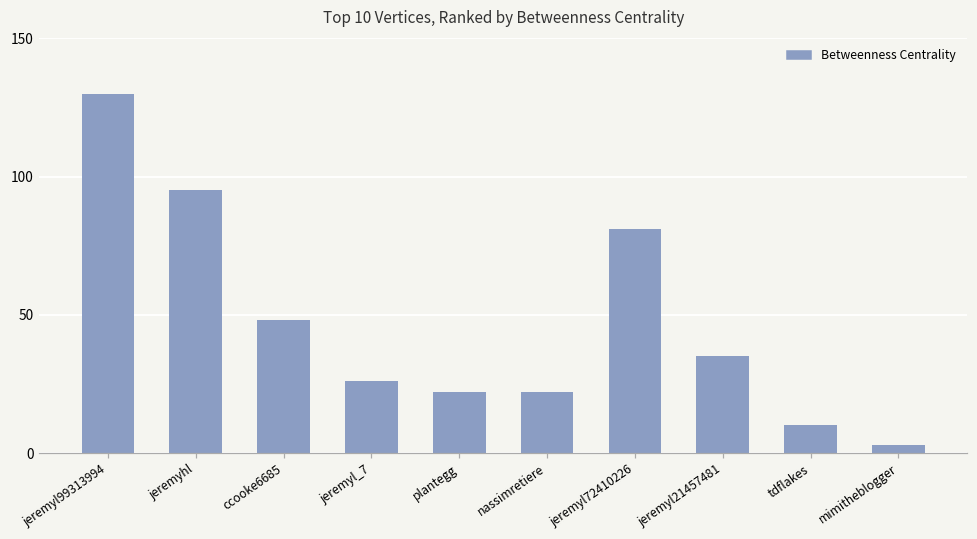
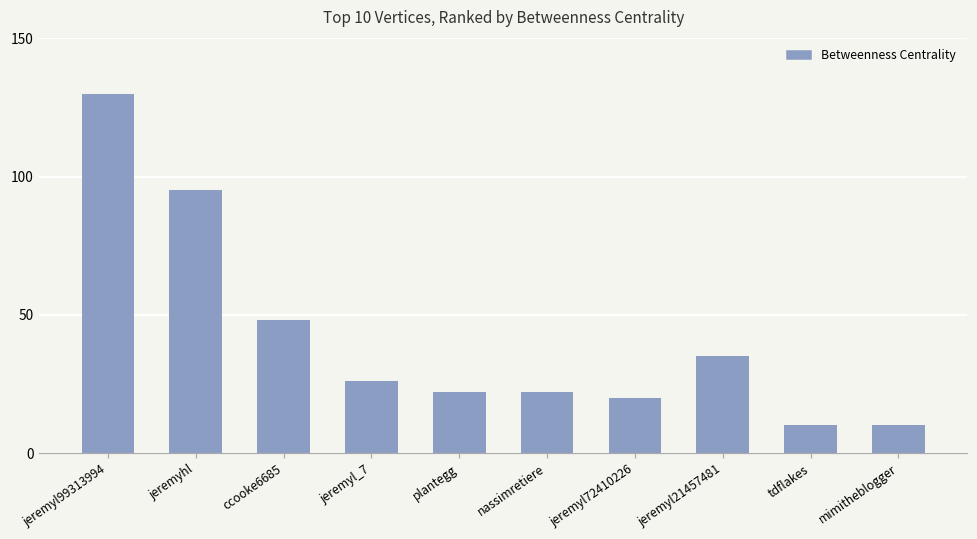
  {
    "jeremyl99313994": 130,
    "jeremyhl": 95,
    "ccooke6685": 48,
    "jeremyl_7": 26,
    "plantegg": 22,
    "nassimretiere": 22,
-   "jeremyl72410226": 81,
+   "jeremyl72410226": 20,
    "jeremyl21457481": 35,
    "tdflakes": 10,
-   "mimitheblogger": 3
+   "mimitheblogger": 10
  }
